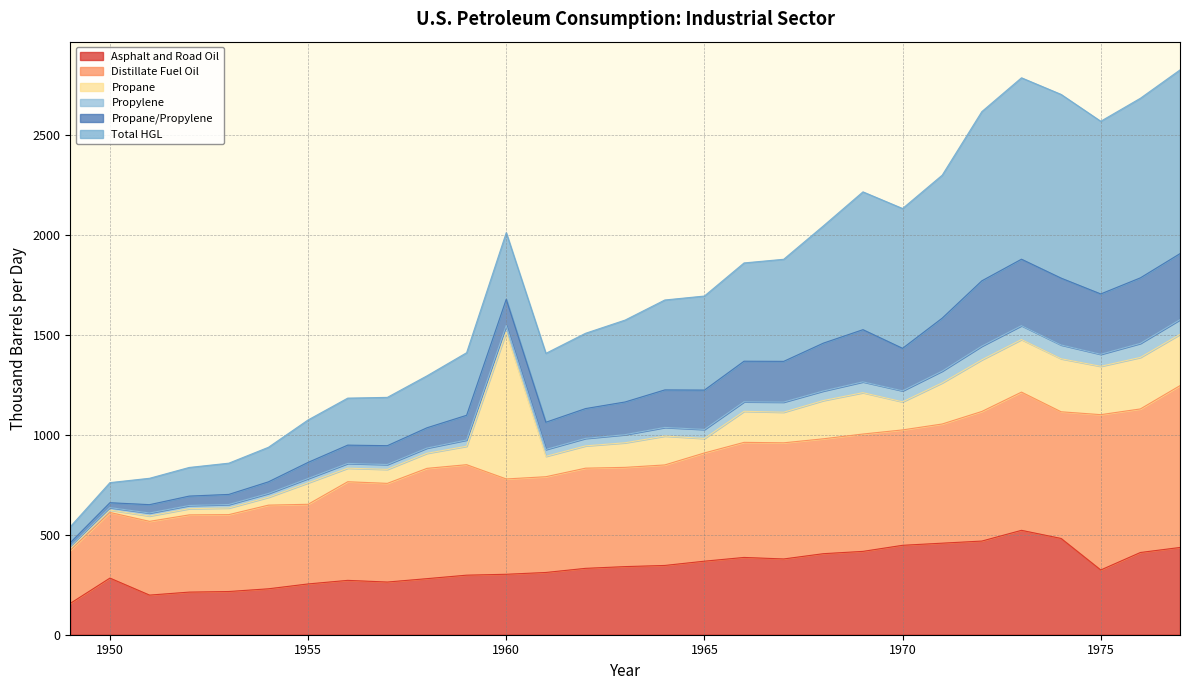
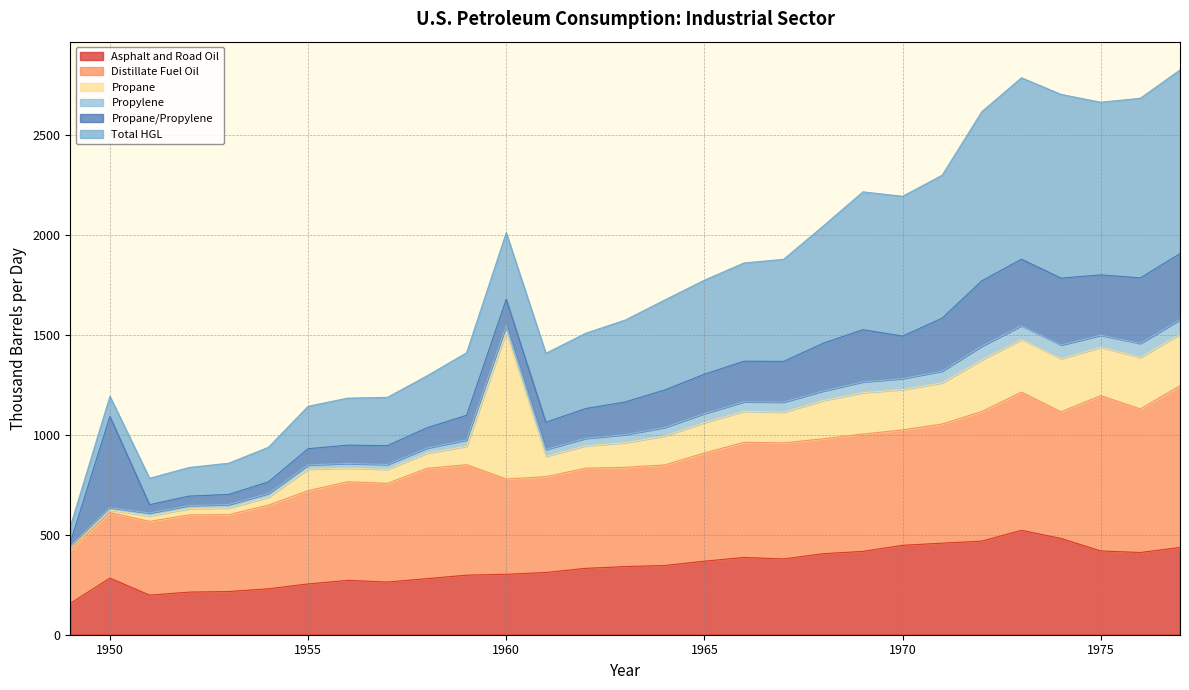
  {
    "Asphalt and Road Oil": {
      "1950": 280,
      "1955": 250,
      "1960": 300,
      "1965": 370,
      "1970": 450,
-     "1975": 320
+     "1975": 420
    },
    "Distillate Fuel Oil": {
-     "1955": 400,
+     "1955": 470,
      "1960": 480,
      "1965": 540,
      "1970": 580,
      "1975": 780
    },
    "Propane": {
      "1955": 110,
      "1960": 730,
-     "1965": 70,
-     "1970": 140,
+     "1965": 150,
+     "1970": 200,
      "1975": 240
    },
    "Propane/Propylene": {
-     "1950": 20,
+     "1950": 460,
      "1955": 80,
      "1960": 130,
      "1965": 200,
      "1970": 210,
      "1975": 300
    }
  }
